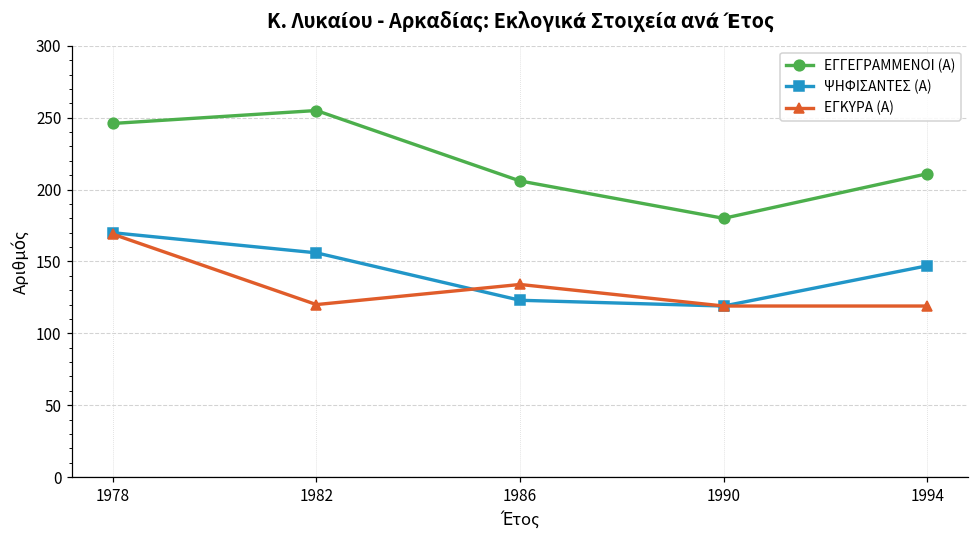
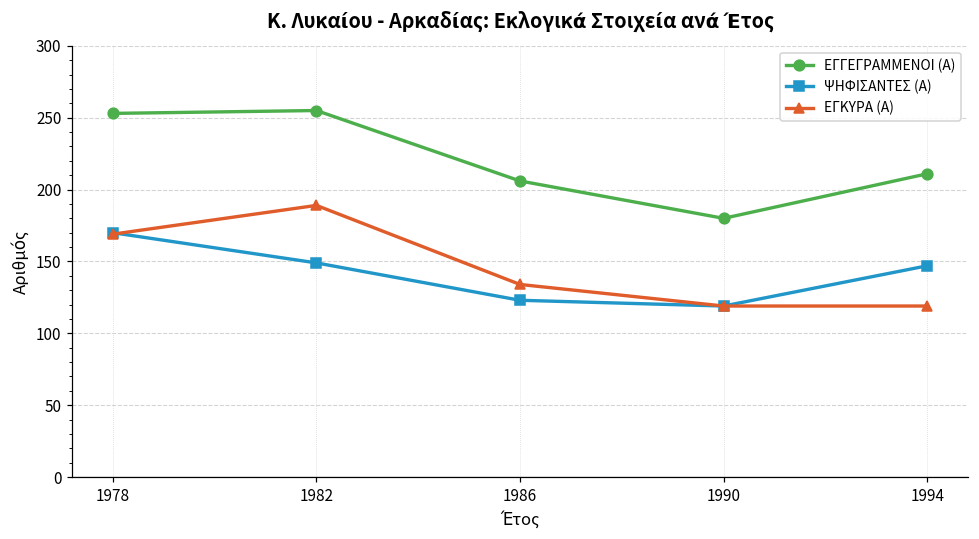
  {
    "ΕΓΓΕΓΡΑΜΜΕΝΟΙ (Α)": {
-     "1978": 246,
+     "1978": 253,
      "1982": 255,
      "1986": 206,
      "1990": 180,
      "1994": 211
    },
    "ΨΗΦΙΣΑΝΤΕΣ (Α)": {
-     "1982": 156,
+     "1982": 149,
      "1986": 123,
      "1994": 147
    },
    "ΕΓΚΥΡΑ (Α)": {
-     "1982": 120,
+     "1982": 189,
      "1986": 134,
      "1994": 119
    }
  }
